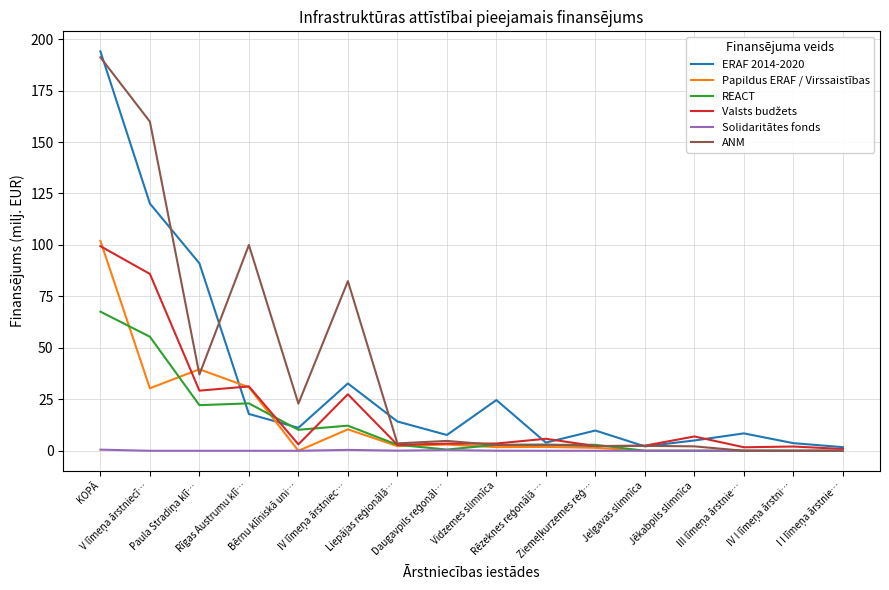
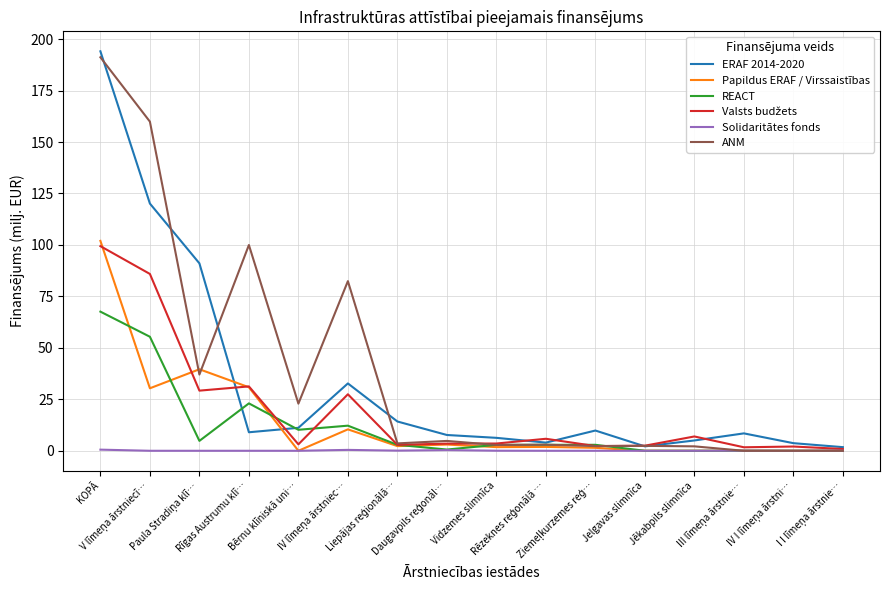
  {
    "ERAF 2014-2020": {
      "KOPĀ": 194,
      "V līmeņa ārstniecī…": 120,
      "Paula Stradiņa klī…": 91,
-     "Rīgas Austrumu klī…": 18,
+     "Rīgas Austrumu klī…": 9,
      "IV līmeņa ārstniec…": 33,
      "Liepājas reģionālā…": 14,
      "Daugavpils reģonāl…": 8,
-     "Vidzemes slimnīca": 25,
+     "Vidzemes slimnīca": 6,
      "Ziemeļkurzemes reģ…": 10,
      "Jēkabpils slimnīca": 5,
      "III līmeņa ārstnie…": 8,
      "IV I līmeņa ārstni…": 4
    },
    "Papildus ERAF / Virssaistības": {
      "KOPĀ": 102,
      "V līmeņa ārstniecī…": 30,
      "Paula Stradiņa klī…": 40,
      "IV līmeņa ārstniec…": 10
    },
    "REACT": {
      "KOPĀ": 68,
      "V līmeņa ārstniecī…": 55,
-     "Paula Stradiņa klī…": 22,
+     "Paula Stradiņa klī…": 5,
      "Rīgas Austrumu klī…": 23,
      "IV līmeņa ārstniec…": 12
    },
    "Valsts budžets": {
      "KOPĀ": 99,
      "V līmeņa ārstniecī…": 86,
      "Paula Stradiņa klī…": 29,
      "Bērnu klīniskā uni…": 3,
      "IV līmeņa ārstniec…": 27,
      "Rēzeknes reģonālā …": 6,
      "Jēkabpils slimnīca": 7,
      "III līmeņa ārstnie…": 2,
      "IV I līmeņa ārstni…": 2
    },
    "Solidaritātes fonds": {
      "KOPĀ": 1,
      "V līmeņa ārstniecī…": 0,
      "Paula Stradiņa klī…": 0,
      "Rīgas Austrumu klī…": 0,
      "IV līmeņa ārstniec…": 0,
      "Liepājas reģionālā…": 0,
      "Vidzemes slimnīca": 0,
      "Rēzeknes reģonālā …": 0,
      "Ziemeļkurzemes reģ…": 0
    },
    "ANM": {
      "KOPĀ": 191,
      "V līmeņa ārstniecī…": 160,
      "Paula Stradiņa klī…": 37,
      "Rīgas Austrumu klī…": 100,
      "Bērnu klīniskā uni…": 23,
      "IV līmeņa ārstniec…": 82,
      "Daugavpils reģonāl…": 5,
      "Jēkabpils slimnīca": 2
    }
  }
